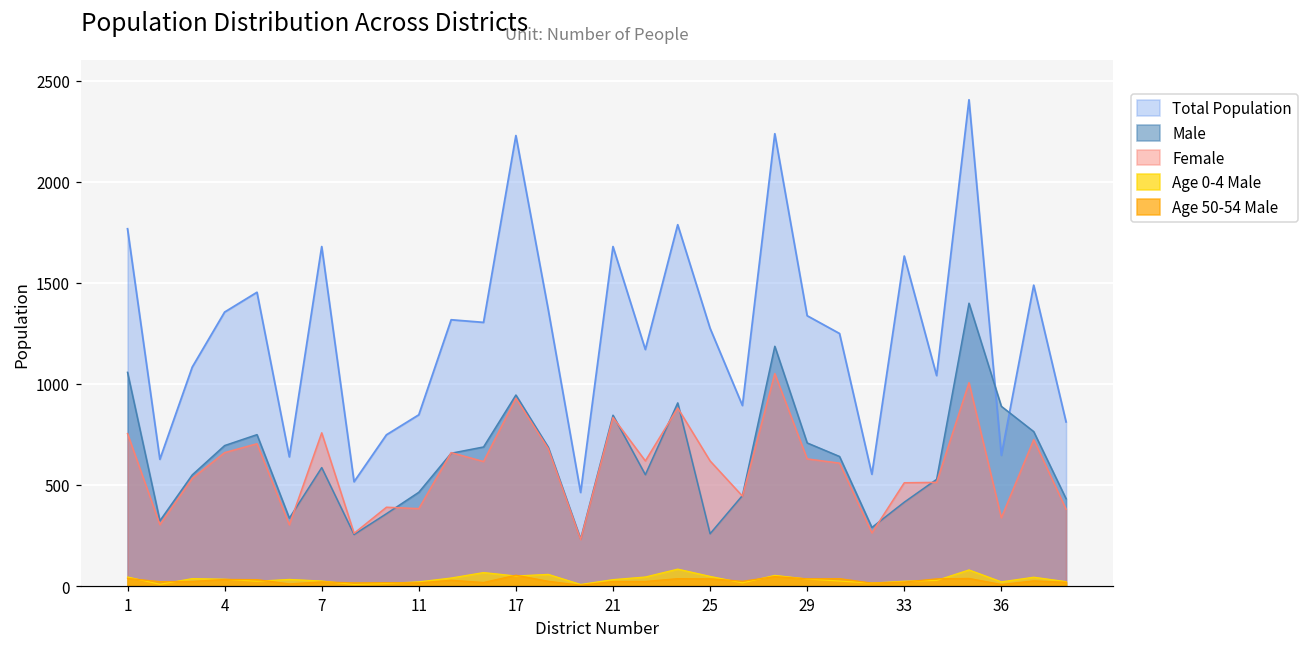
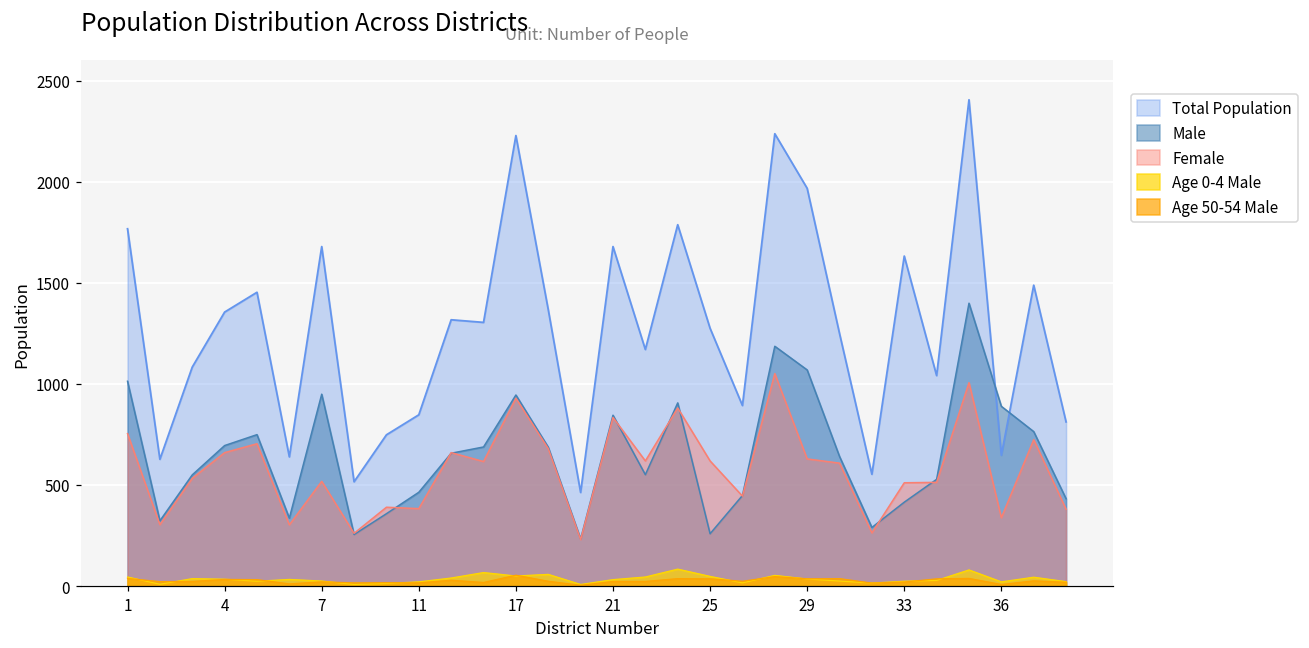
  {
    "Total Population": {
      "1": 1770,
      "4": 1360,
      "7": 1680,
      "11": 850,
      "17": 2230,
      "21": 1680,
      "25": 1280,
-     "29": 1340,
+     "29": 1970,
      "33": 1630,
      "36": 650
    },
    "Male": {
-     "1": 1060,
+     "1": 1010,
      "4": 700,
-     "7": 590,
+     "7": 950,
      "11": 460,
      "17": 950,
      "25": 260,
-     "29": 710,
+     "29": 1070,
      "33": 420,
      "36": 890
    },
    "Female": {
      "1": 750,
      "4": 660,
-     "7": 760,
+     "7": 520,
      "11": 380,
      "17": 930,
      "25": 620,
      "29": 630,
      "33": 510,
      "36": 340
    }
  }
